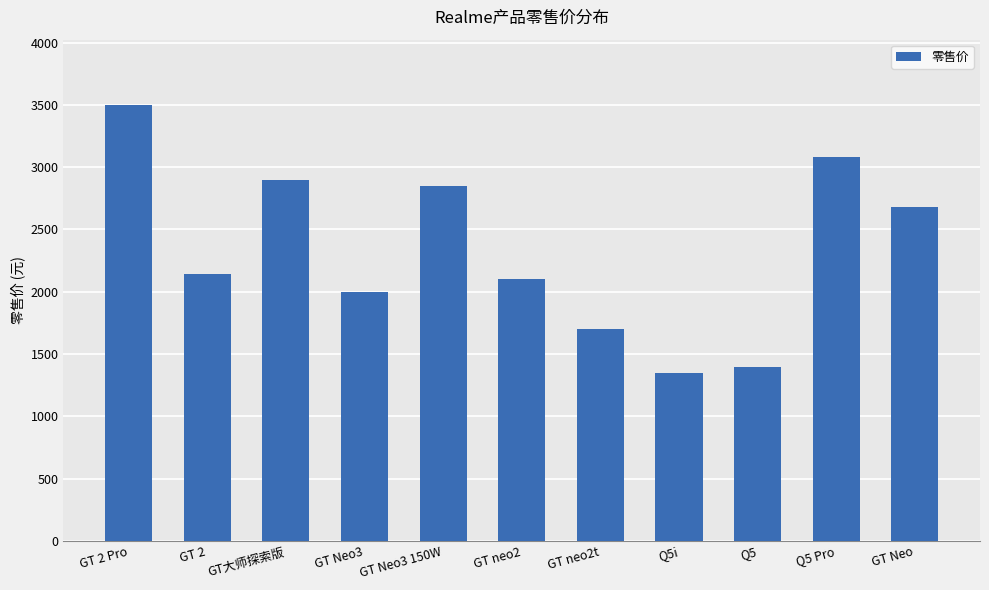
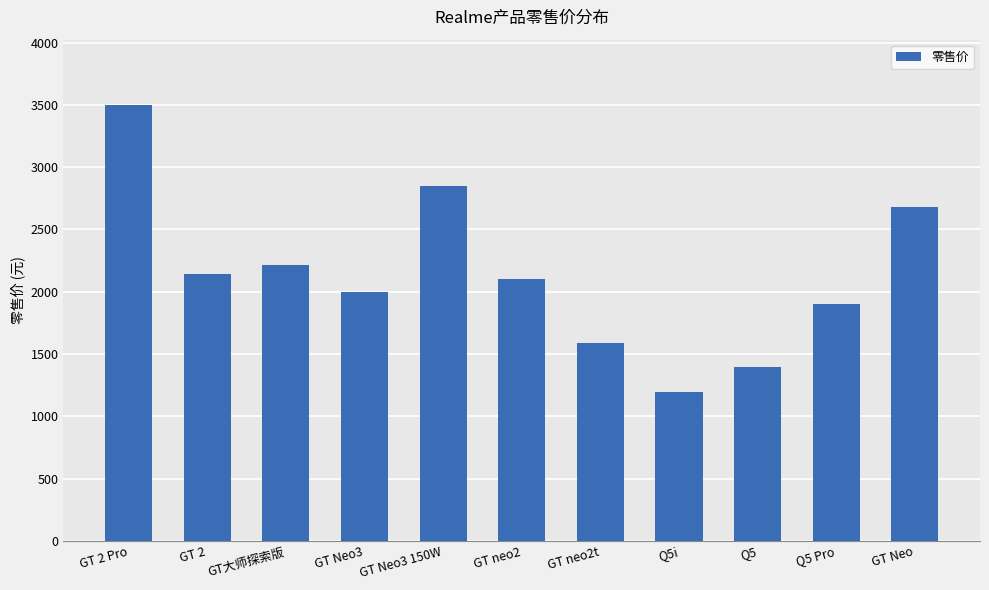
  {
    "GT 2 Pro": 3500,
    "GT 2": 2140,
-   "GT大师探索版": 2900,
+   "GT大师探索版": 2210,
    "GT Neo3": 2000,
    "GT Neo3 150W": 2850,
    "GT neo2": 2100,
-   "GT neo2t": 1700,
-   "Q5i": 1350,
+   "GT neo2t": 1590,
+   "Q5i": 1200,
    "Q5": 1400,
-   "Q5 Pro": 3080,
+   "Q5 Pro": 1900,
    "GT Neo": 2680
  }
